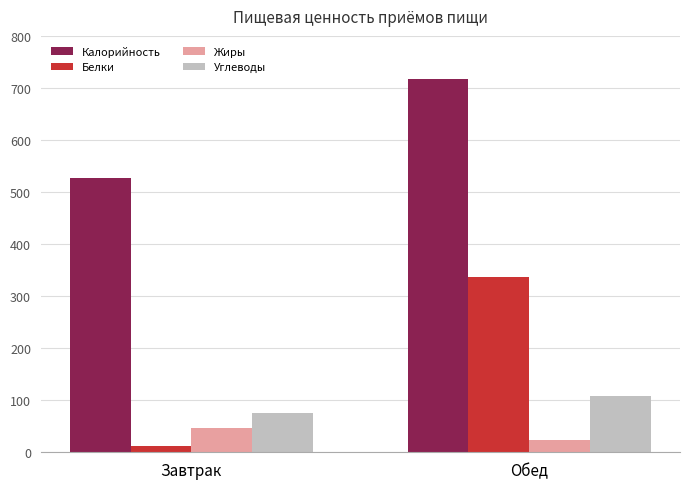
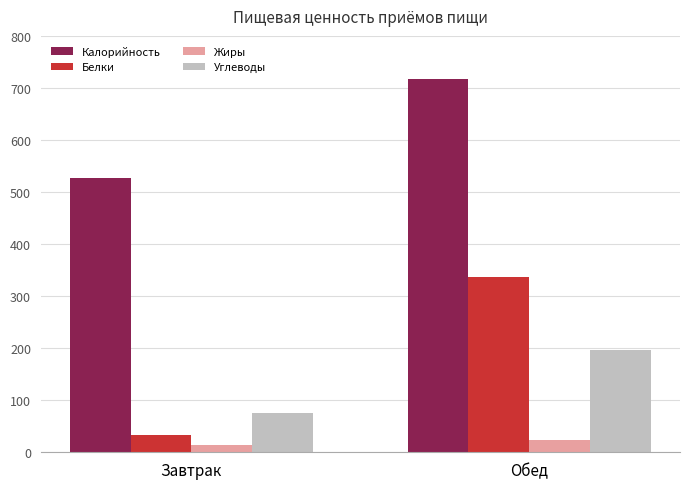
  {
    "Калорийность": {
      "Завтрак": 530,
      "Обед": 720
    },
    "Белки": {
-     "Завтрак": 10,
+     "Завтрак": 30,
      "Обед": 340
    },
    "Жиры": {
-     "Завтрак": 50,
+     "Завтрак": 10,
      "Обед": 20
    },
    "Углеводы": {
      "Завтрак": 70,
-     "Обед": 110
+     "Обед": 200
    }
  }
